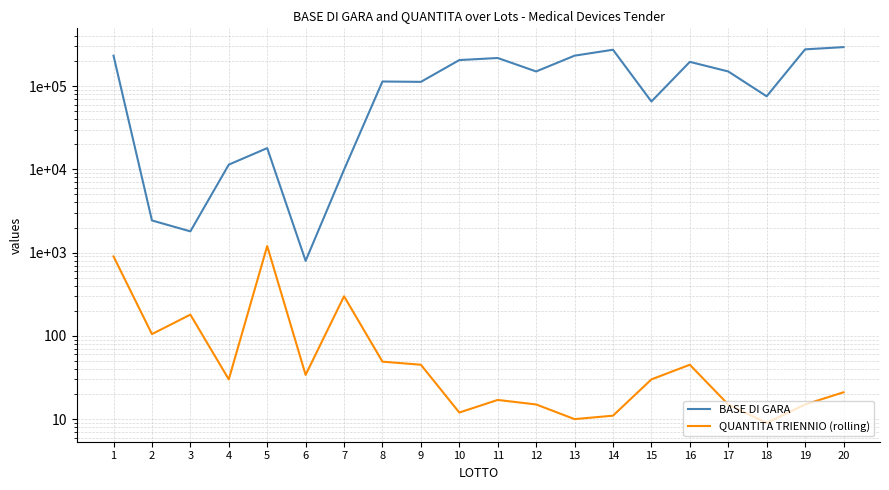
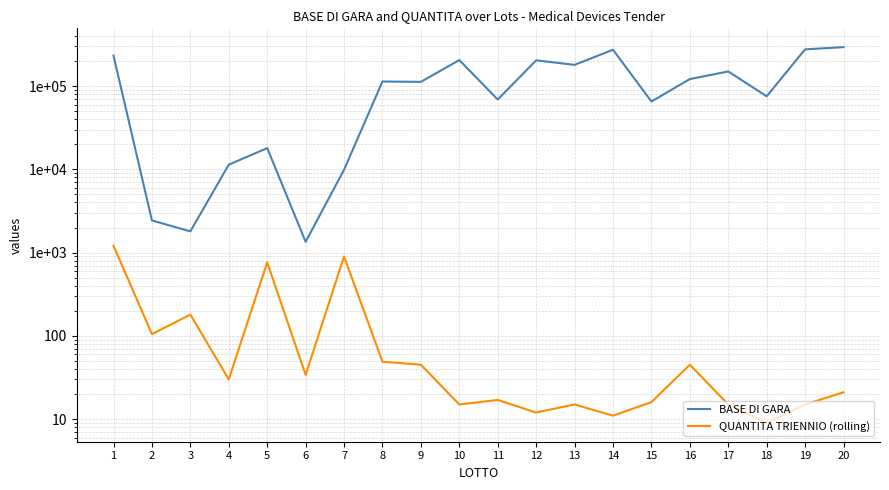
  {
    "BASE DI GARA": {
      "1": 230000,
      "2": 2400,
      "3": 1800,
      "4": 11000,
      "5": 18000,
-     "6": 800,
+     "6": 1400,
      "7": 10000,
      "8": 110000,
      "9": 110000,
      "10": 210000,
-     "11": 220000,
-     "12": 150000,
-     "13": 230000,
+     "11": 70000,
+     "12": 200000,
+     "13": 180000,
      "14": 270000,
      "15": 70000,
-     "16": 200000,
+     "16": 120000,
      "17": 150000,
      "18": 80000,
      "19": 280000,
      "20": 290000
    },
    "QUANTITA TRIENNIO (rolling)": {
-     "1": 900,
+     "1": 1200,
      "2": 110,
      "3": 180,
      "4": 30,
-     "5": 1200,
+     "5": 800,
      "6": 34,
-     "7": 300,
+     "7": 900,
      "8": 50,
      "9": 50,
-     "10": 12,
+     "10": 15,
      "11": 17,
-     "12": 15,
-     "13": 10,
+     "12": 12,
+     "13": 15,
      "14": 11,
-     "15": 30,
+     "15": 16,
      "16": 50,
      "20": 21
    }
  }
